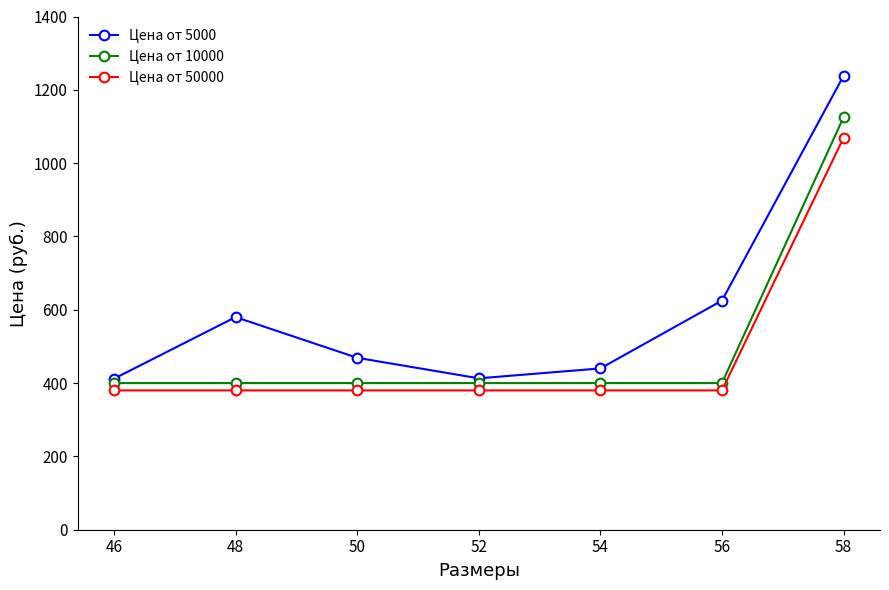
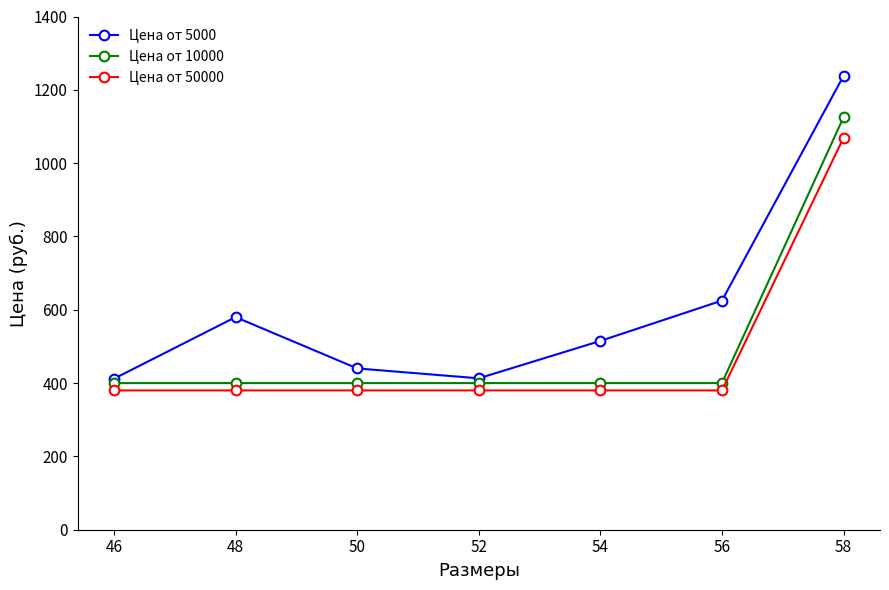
  {
    "Цена от 5000": {
      "46": 410,
      "48": 580,
-     "50": 470,
+     "50": 440,
      "52": 410,
-     "54": 440,
+     "54": 520,
      "56": 630,
      "58": 1240
    },
    "Цена от 10000": {
      "46": 400,
      "48": 400,
      "50": 400,
      "52": 400,
      "54": 400,
      "56": 400,
      "58": 1130
    },
    "Цена от 50000": {
      "46": 380,
      "48": 380,
      "50": 380,
      "52": 380,
      "54": 380,
      "56": 380,
      "58": 1070
    }
  }
